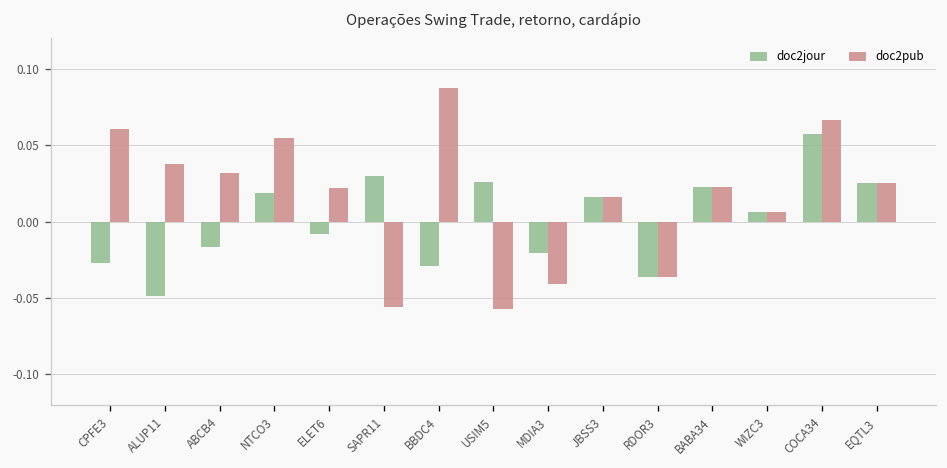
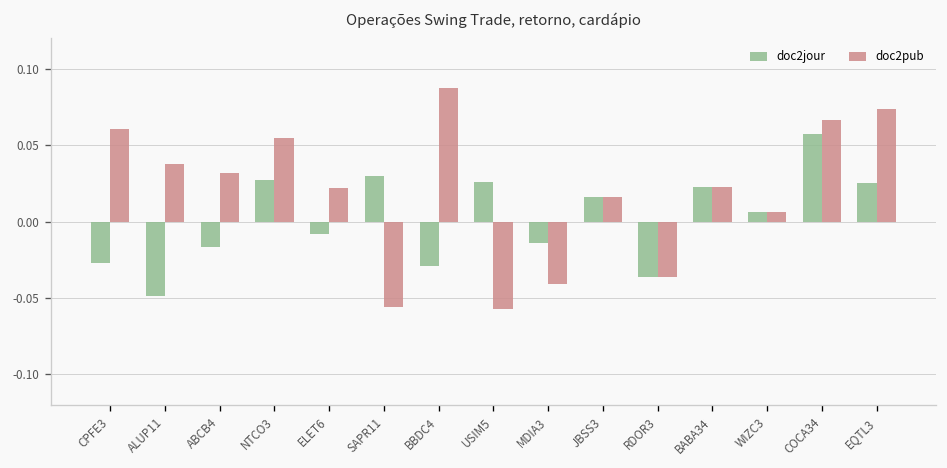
  {
    "doc2jour": {
      "CPFE3": -0.027,
      "ALUP11": -0.049,
      "ABCB4": -0.016,
-     "NTCO3": 0.019,
+     "NTCO3": 0.027,
      "ELET6": -0.008,
      "SAPR11": 0.030,
      "BBDC4": -0.029,
      "USIM5": 0.026,
-     "MDIA3": -0.021,
+     "MDIA3": -0.014,
      "JBSS3": 0.016,
      "RDOR3": -0.036,
      "BABA34": 0.023,
      "WIZC3": 0.007,
      "COCA34": 0.058,
      "EQTL3": 0.025
    },
    "doc2pub": {
      "CPFE3": 0.061,
      "ALUP11": 0.038,
      "ABCB4": 0.032,
      "NTCO3": 0.055,
      "ELET6": 0.022,
      "SAPR11": -0.056,
      "BBDC4": 0.088,
      "USIM5": -0.057,
      "MDIA3": -0.041,
      "JBSS3": 0.016,
      "RDOR3": -0.036,
      "BABA34": 0.023,
      "WIZC3": 0.007,
      "COCA34": 0.066,
-     "EQTL3": 0.025
+     "EQTL3": 0.074
    }
  }
